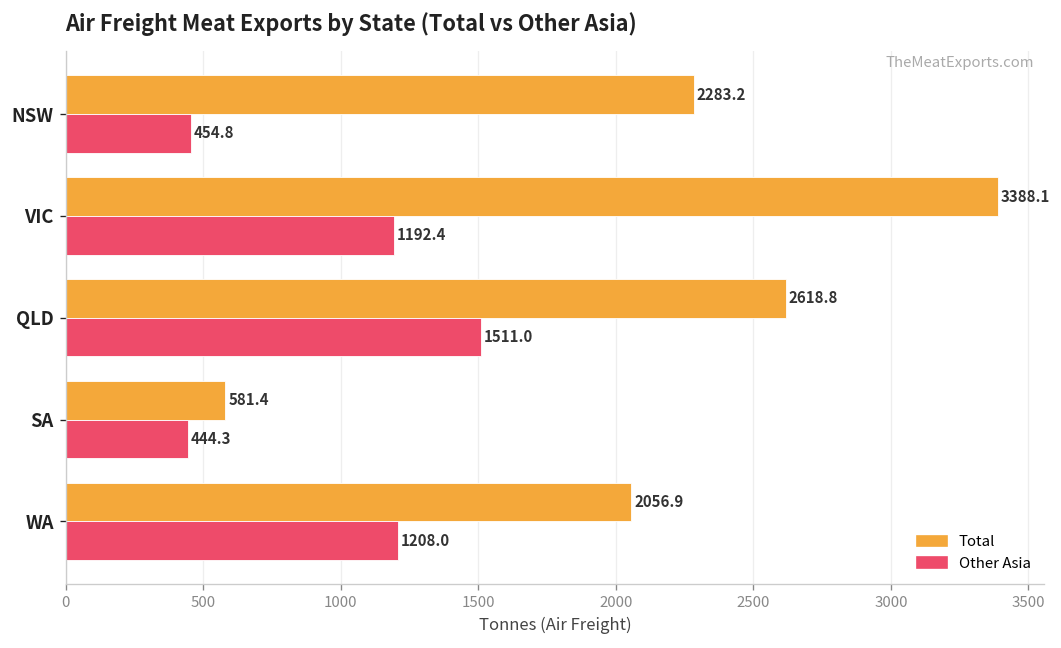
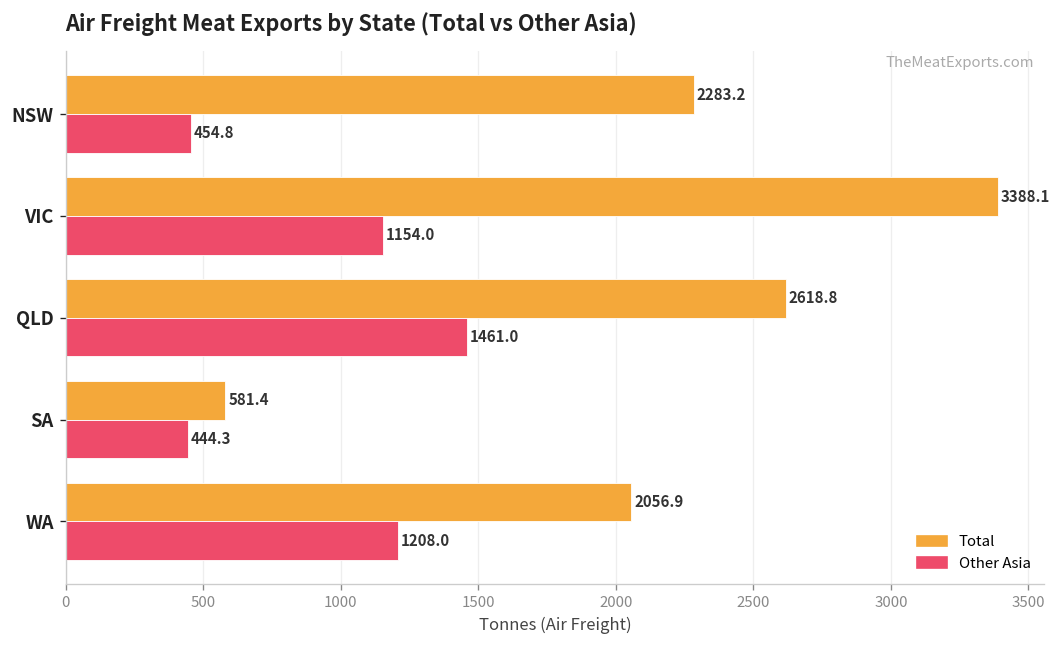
  {
    "Total": {
      "NSW": 2283.2,
      "VIC": 3388.1,
      "QLD": 2618.8,
      "SA": 581.4,
      "WA": 2056.9
    },
    "Other Asia": {
      "NSW": 454.8,
-     "VIC": 1192.4,
-     "QLD": 1511.0,
+     "VIC": 1154.0,
+     "QLD": 1461.0,
      "SA": 444.3,
      "WA": 1208.0
    }
  }
